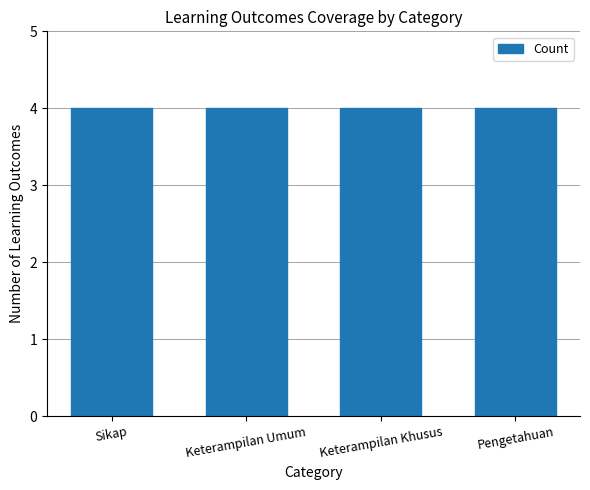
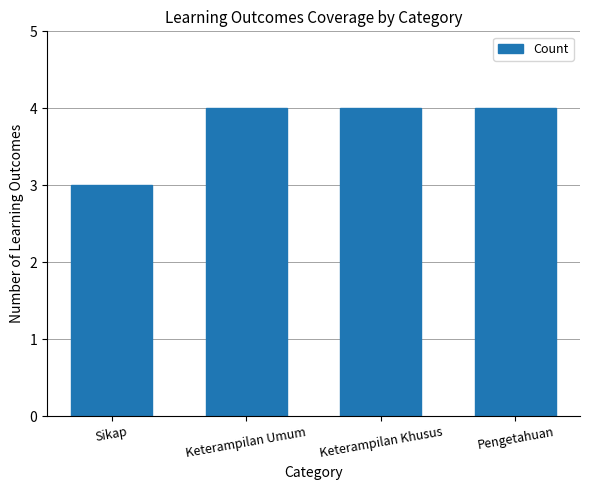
  {
-   "Sikap": 4,
+   "Sikap": 3,
    "Keterampilan Umum": 4,
    "Keterampilan Khusus": 4,
    "Pengetahuan": 4
  }
